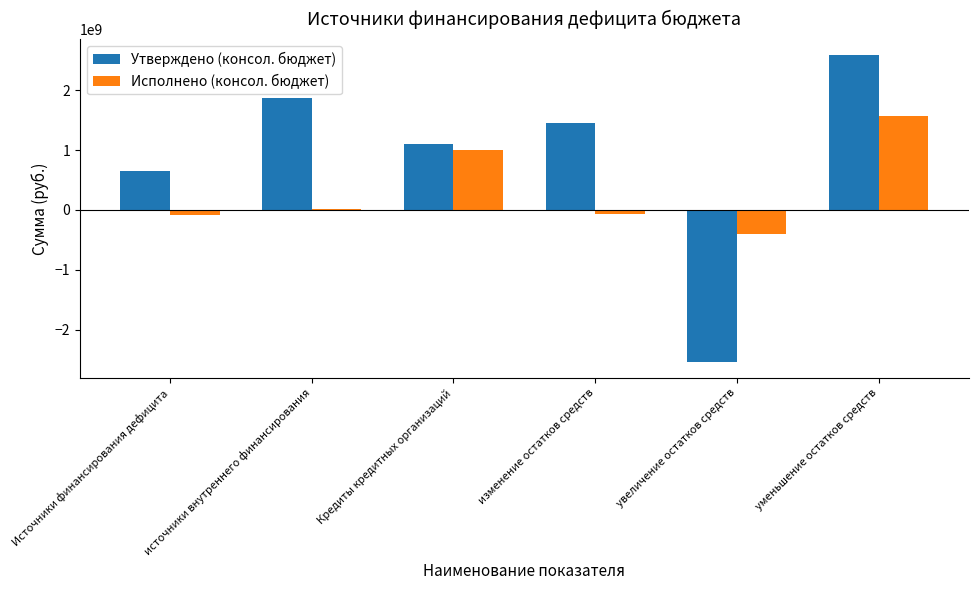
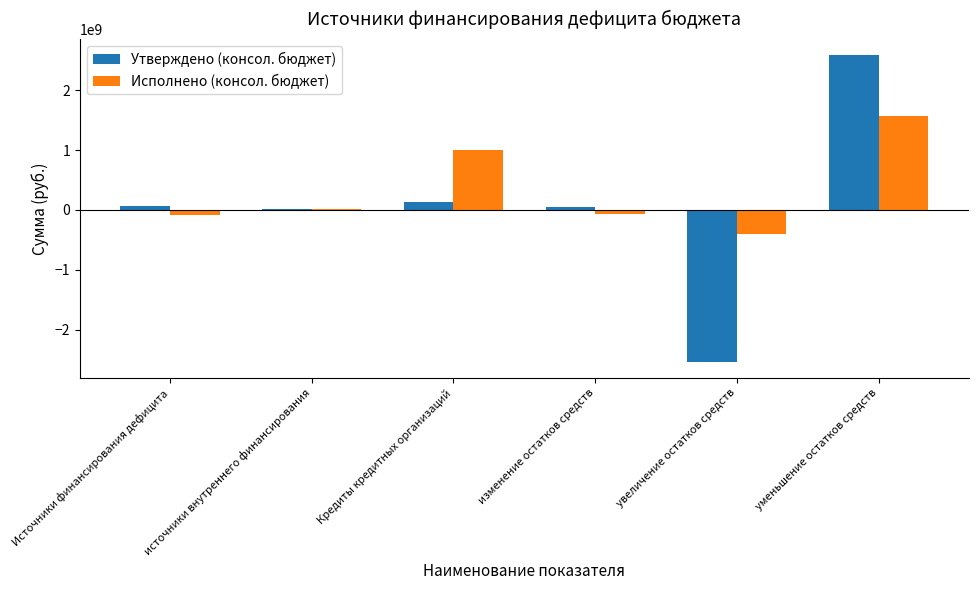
  {
    "Утверждено (консол. бюджет)": {
-     "Источники финансирования дефицита": 700000000,
-     "источники внутреннего финансирования": 1900000000,
-     "Кредиты кредитных организаций": 1100000000,
-     "изменение остатков средств": 1500000000,
+     "Источники финансирования дефицита": 100000000,
+     "источники внутреннего финансирования": 0,
+     "Кредиты кредитных организаций": 100000000,
+     "изменение остатков средств": 100000000,
      "увеличение остатков средств": -2500000000,
      "уменьшение остатков средств": 2600000000
    },
    "Исполнено (консол. бюджет)": {
      "Источники финансирования дефицита": -100000000,
      "Кредиты кредитных организаций": 1000000000,
      "изменение остатков средств": -100000000,
      "увеличение остатков средств": -400000000,
      "уменьшение остатков средств": 1600000000
    }
  }
